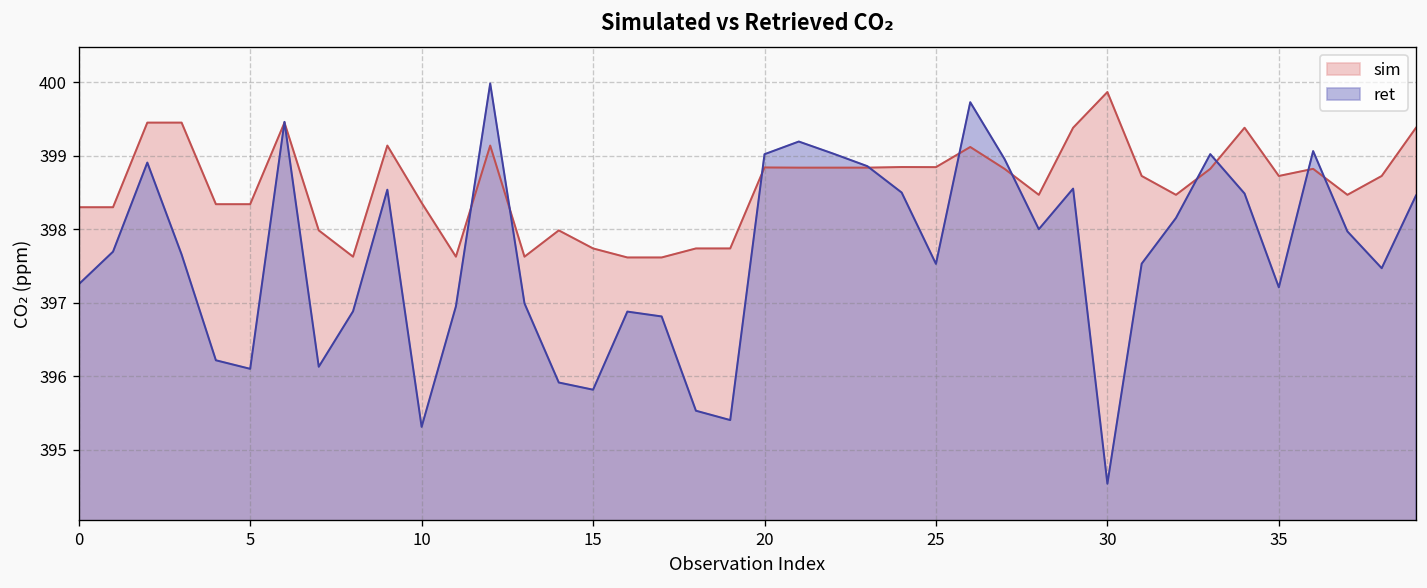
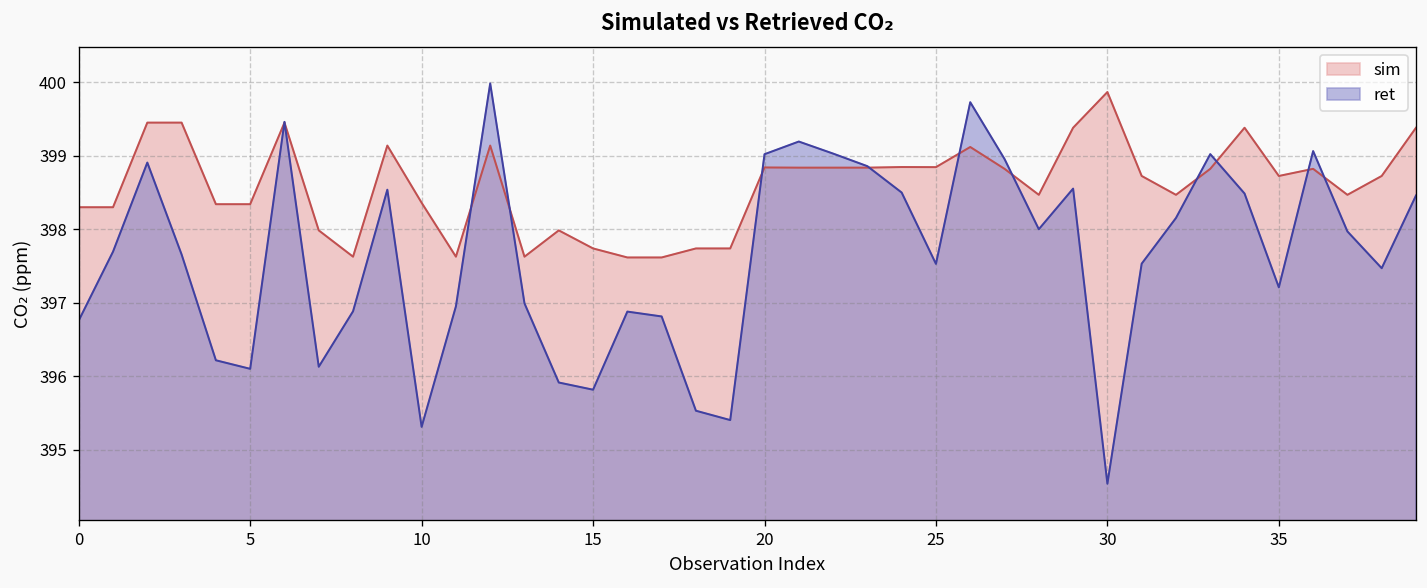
  {
    "sim": {
      "0": 398.3,
      "5": 398.3,
      "10": 398.4,
      "15": 397.7,
      "20": 398.8,
      "25": 398.8,
      "30": 399.9,
      "35": 398.7
    },
    "ret": {
-     "0": 397.3,
+     "0": 396.8,
      "5": 396.1,
      "10": 395.3,
      "15": 395.8,
      "20": 399.0,
      "25": 397.5,
      "30": 394.5,
      "35": 397.2
    }
  }
